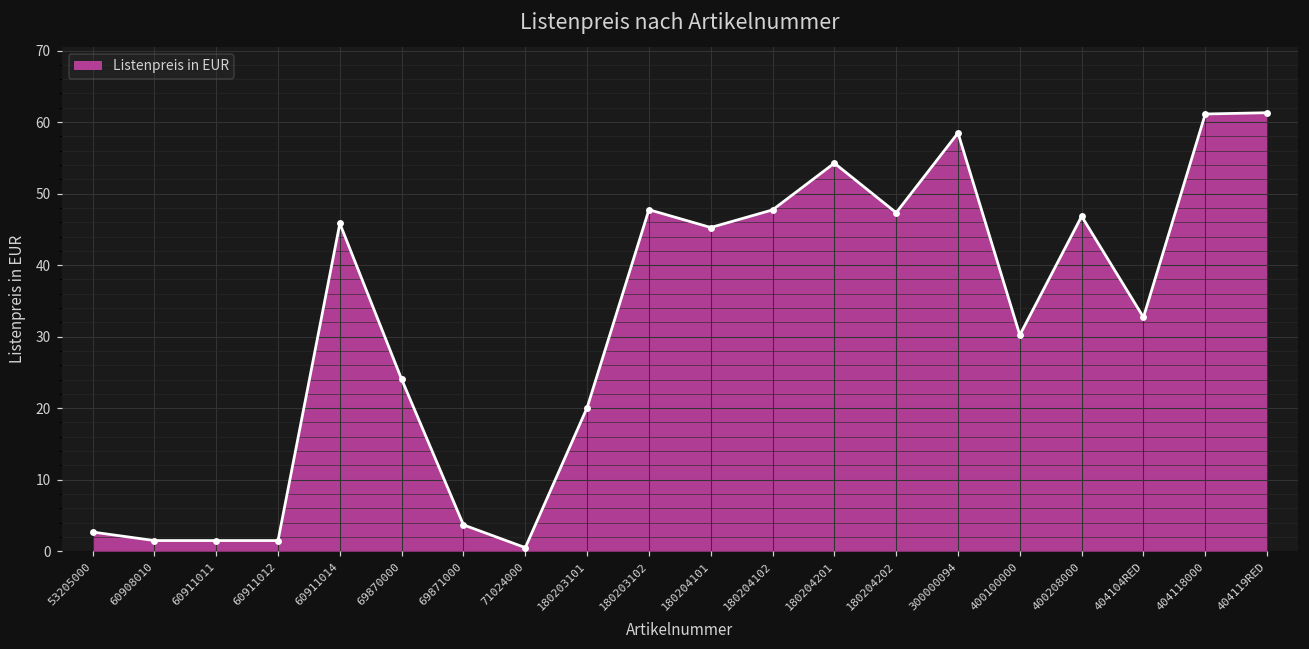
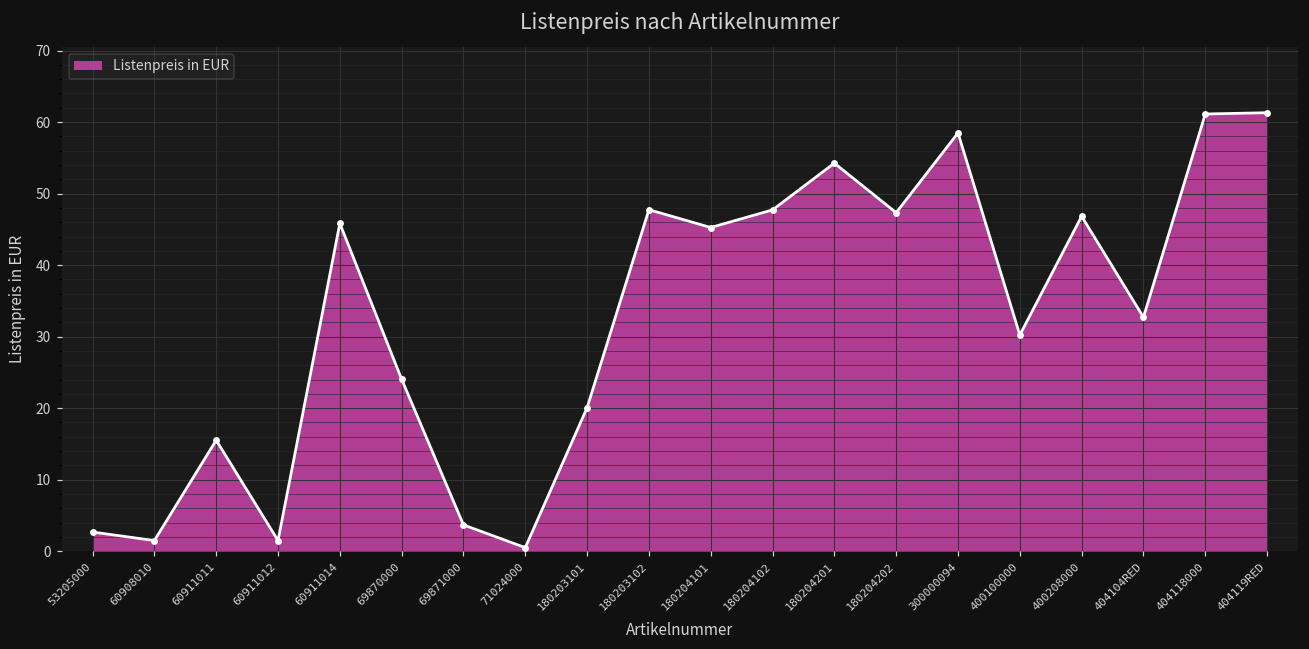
  {
    "53205000": 3,
    "60908010": 1,
-   "60911011": 1,
+   "60911011": 16,
    "60911012": 1,
    "60911014": 46,
    "69870000": 24,
    "69871000": 4,
    "71024000": 1,
    "180203101": 20,
    "180203102": 48,
    "180204101": 45,
    "180204102": 48,
    "180204201": 54,
    "180204202": 47,
    "300000094": 58,
    "400100000": 30,
    "400208000": 47,
    "404104RED": 33,
    "404118000": 61,
    "404119RED": 61
  }
